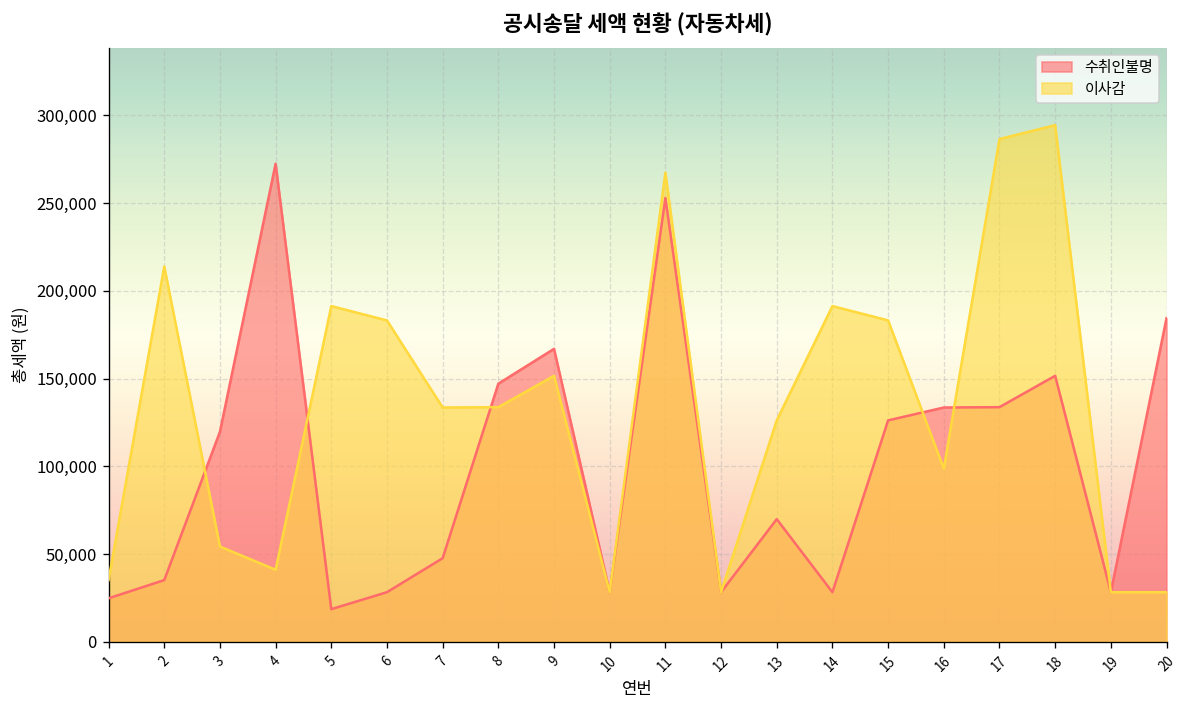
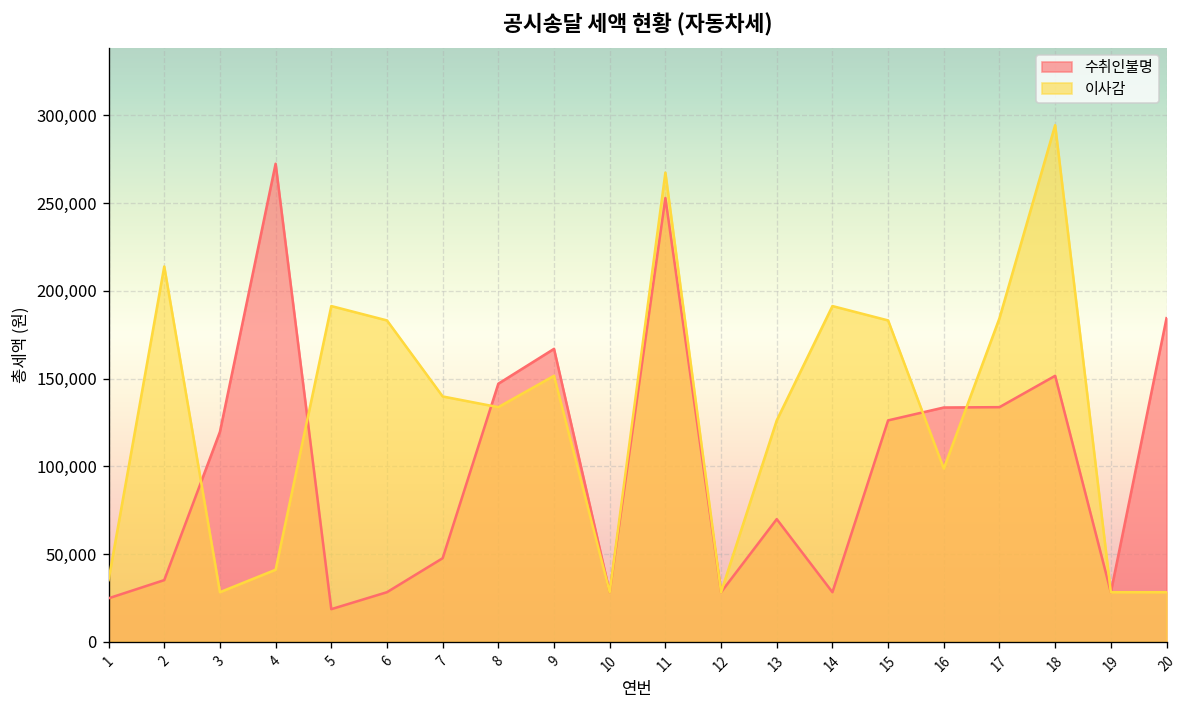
  {
    "수취인불명": {
      "1": "25,000",
      "2": "35,000",
      "3": "120,000",
      "4": "272,000",
      "5": "19,000",
      "6": "28,000",
      "7": "48,000",
      "8": "147,000",
      "9": "167,000",
      "11": "253,000",
      "13": "70,000",
      "14": "28,000",
      "15": "126,000",
      "16": "134,000",
      "17": "134,000",
      "18": "152,000",
      "20": "184,000"
    },
    "이사감": {
      "1": "35,000",
      "2": "214,000",
-     "3": "54,000",
+     "3": "28,000",
      "4": "41,000",
      "5": "191,000",
      "6": "183,000",
-     "7": "134,000",
+     "7": "140,000",
      "8": "134,000",
      "9": "152,000",
      "11": "267,000",
      "13": "126,000",
      "14": "191,000",
      "15": "183,000",
      "16": "99,000",
-     "17": "287,000",
+     "17": "184,000",
      "18": "294,000",
      "20": "28,000"
    }
  }
